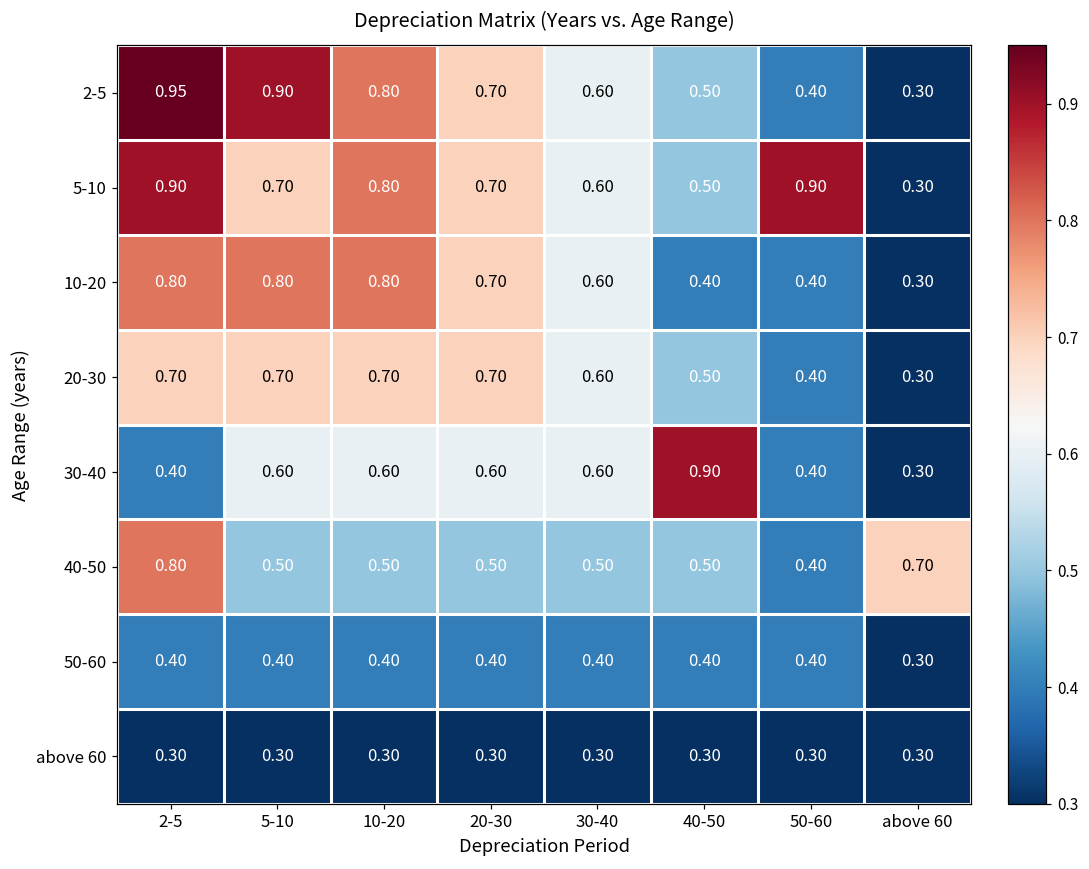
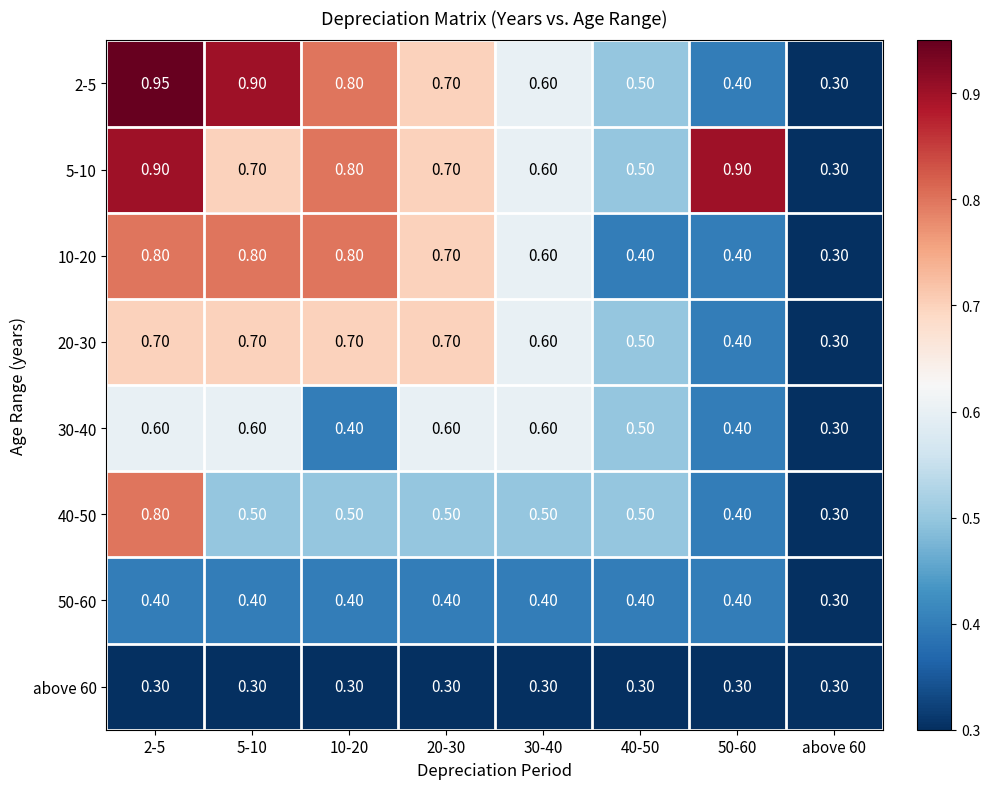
  {
    "2-5": {
      "2-5": 0.95,
      "5-10": 0.90,
      "10-20": 0.80,
      "20-30": 0.70,
      "30-40": 0.60,
      "40-50": 0.50,
      "50-60": 0.40,
      "above 60": 0.30
    },
    "5-10": {
      "2-5": 0.90,
      "5-10": 0.70,
      "10-20": 0.80,
      "20-30": 0.70,
      "30-40": 0.60,
      "40-50": 0.50,
      "50-60": 0.90,
      "above 60": 0.30
    },
    "10-20": {
      "2-5": 0.80,
      "5-10": 0.80,
      "10-20": 0.80,
      "20-30": 0.70,
      "30-40": 0.60,
      "40-50": 0.40,
      "50-60": 0.40,
      "above 60": 0.30
    },
    "20-30": {
      "2-5": 0.70,
      "5-10": 0.70,
      "10-20": 0.70,
      "20-30": 0.70,
      "30-40": 0.60,
      "40-50": 0.50,
      "50-60": 0.40,
      "above 60": 0.30
    },
    "30-40": {
-     "2-5": 0.40,
+     "2-5": 0.60,
      "5-10": 0.60,
-     "10-20": 0.60,
+     "10-20": 0.40,
      "20-30": 0.60,
      "30-40": 0.60,
-     "40-50": 0.90,
+     "40-50": 0.50,
      "50-60": 0.40,
      "above 60": 0.30
    },
    "40-50": {
      "2-5": 0.80,
      "5-10": 0.50,
      "10-20": 0.50,
      "20-30": 0.50,
      "30-40": 0.50,
      "40-50": 0.50,
      "50-60": 0.40,
-     "above 60": 0.70
+     "above 60": 0.30
    },
    "50-60": {
      "2-5": 0.40,
      "5-10": 0.40,
      "10-20": 0.40,
      "20-30": 0.40,
      "30-40": 0.40,
      "40-50": 0.40,
      "50-60": 0.40,
      "above 60": 0.30
    },
    "above 60": {
      "2-5": 0.30,
      "5-10": 0.30,
      "10-20": 0.30,
      "20-30": 0.30,
      "30-40": 0.30,
      "40-50": 0.30,
      "50-60": 0.30,
      "above 60": 0.30
    }
  }
